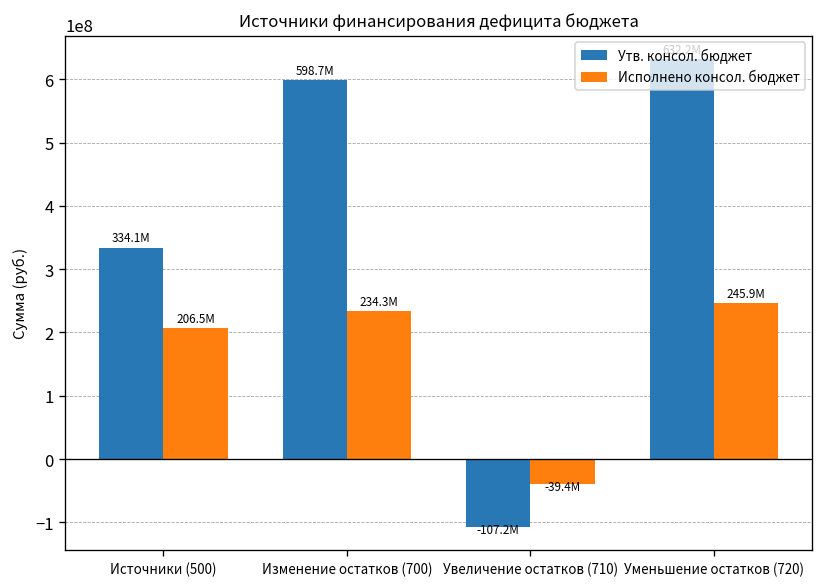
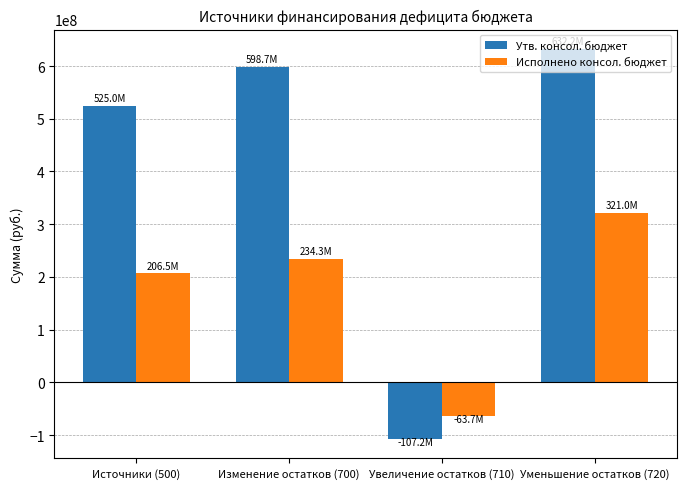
  {
    "Утв. консол. бюджет": {
-     "Источники (500)": "334.1M",
+     "Источники (500)": "525.0M",
      "Изменение остатков (700)": "598.7M",
      "Увеличение остатков (710)": "-107.2M"
    },
    "Исполнено консол. бюджет": {
      "Источники (500)": "206.5M",
      "Изменение остатков (700)": "234.3M",
-     "Увеличение остатков (710)": "-39.4M",
-     "Уменьшение остатков (720)": "245.9M"
+     "Увеличение остатков (710)": "-63.7M",
+     "Уменьшение остатков (720)": "321.0M"
    }
  }
